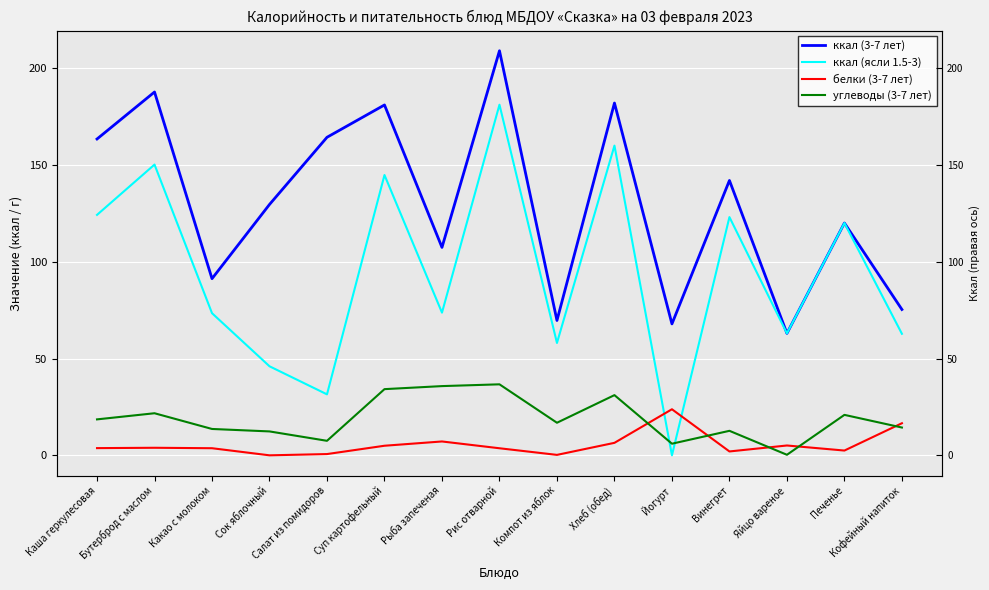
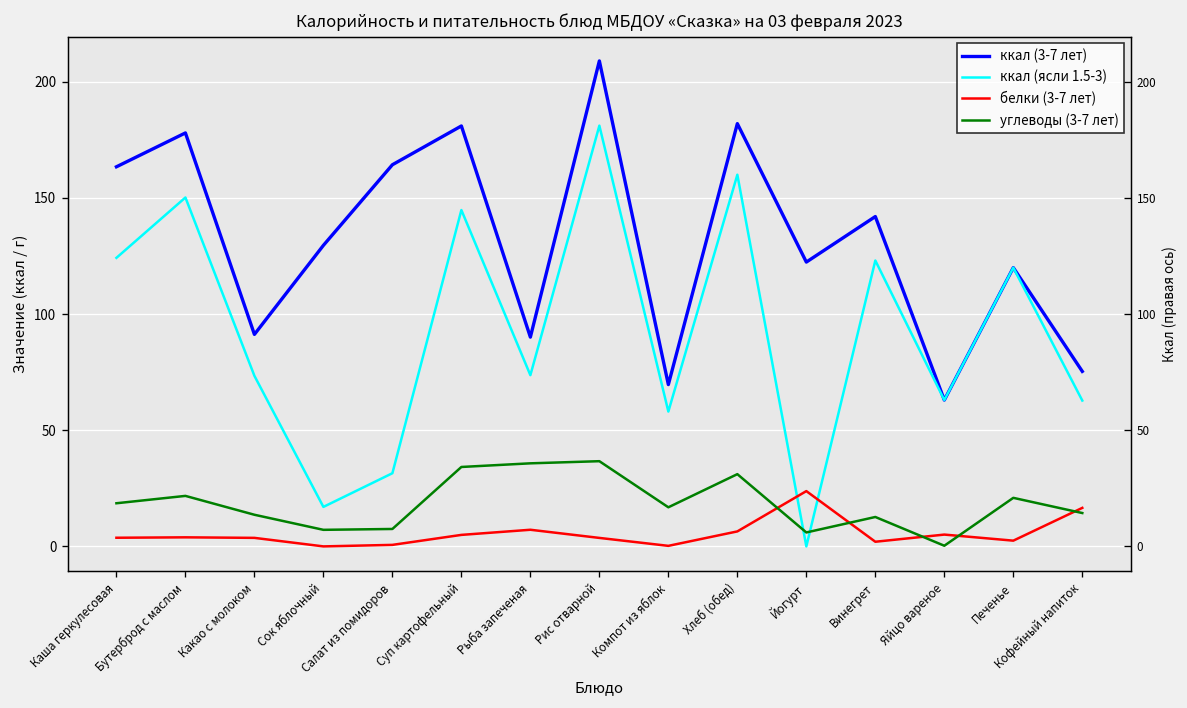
  {
    "ккал (3-7 лет)": {
      "Каша геркулесовая": 163,
-     "Бутерброд с маслом": 188,
+     "Бутерброд с маслом": 178,
      "Какао с молоком": 91,
      "Сок яблочный": 130,
      "Салат из помидоров": 164,
      "Суп картофельный": 181,
-     "Рыба запеченая": 107,
+     "Рыба запеченая": 90,
      "Рис отварной": 209,
      "Компот из яблок": 70,
      "Хлеб (обед)": 182,
-     "Йогурт": 68,
+     "Йогурт": 122,
      "Винегрет": 142,
      "Кофейный напиток": 75
    },
    "ккал (ясли 1.5-3)": {
      "Каша геркулесовая": 124,
      "Бутерброд с маслом": 150,
      "Какао с молоком": 73,
-     "Сок яблочный": 46,
+     "Сок яблочный": 17,
      "Салат из помидоров": 32,
      "Суп картофельный": 145,
      "Рыба запеченая": 74,
      "Рис отварной": 181,
      "Компот из яблок": 58,
      "Хлеб (обед)": 160,
      "Йогурт": 0,
      "Винегрет": 123,
      "Кофейный напиток": 63
    },
    "белки (3-7 лет)": {
      "Каша геркулесовая": 4,
      "Бутерброд с маслом": 4,
      "Какао с молоком": 4,
      "Сок яблочный": 0,
      "Салат из помидоров": 1,
      "Суп картофельный": 5,
      "Рыба запеченая": 7,
      "Рис отварной": 4,
      "Компот из яблок": 0,
      "Хлеб (обед)": 6,
      "Йогурт": 24,
      "Винегрет": 2,
      "Яйцо вареное": 5,
      "Печенье": 2,
      "Кофейный напиток": 17
    },
    "углеводы (3-7 лет)": {
      "Каша геркулесовая": 19,
      "Бутерброд с маслом": 22,
      "Какао с молоком": 14,
-     "Сок яблочный": 12,
+     "Сок яблочный": 7,
      "Салат из помидоров": 8,
      "Суп картофельный": 34,
      "Рыба запеченая": 36,
      "Рис отварной": 37,
      "Компот из яблок": 17,
      "Хлеб (обед)": 31,
      "Йогурт": 6,
      "Винегрет": 13,
      "Яйцо вареное": 0,
      "Печенье": 21,
      "Кофейный напиток": 14
    }
  }
